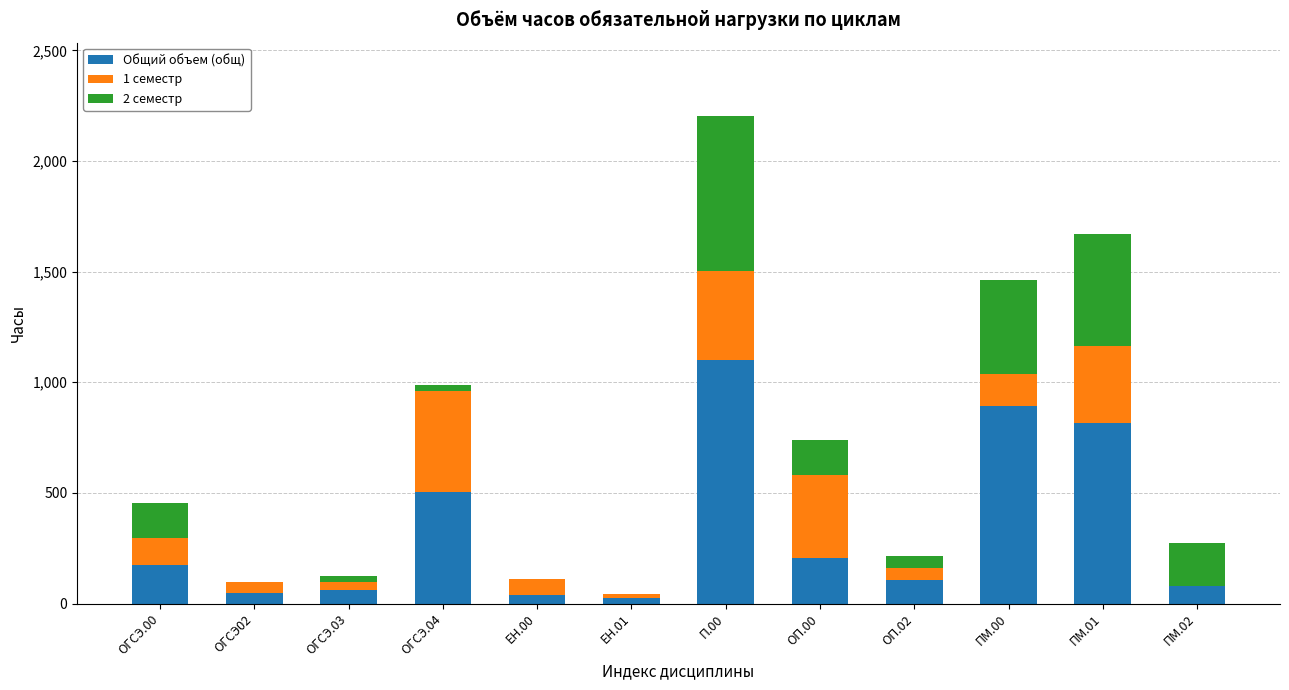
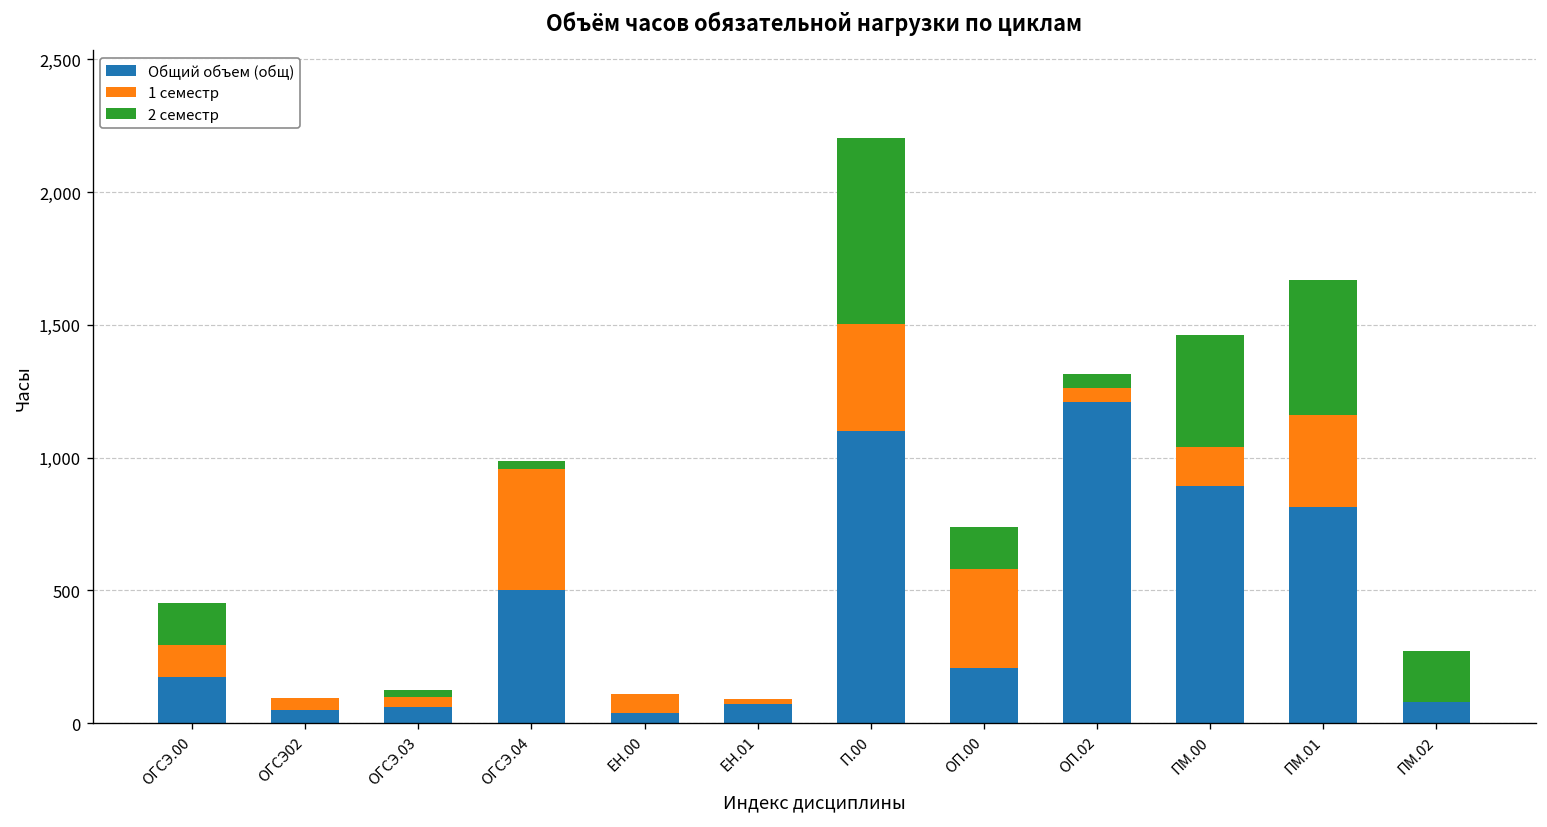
  {
    "Общий объем (общ)": {
      "ОГСЭ.00": "170",
      "ОГСЭ02": "50",
      "ОГСЭ.03": "60",
      "ОГСЭ.04": "500",
      "ЕН.00": "40",
-     "ЕН.01": "20",
+     "ЕН.01": "70",
      "П.00": "1,100",
      "ОП.00": "210",
-     "ОП.02": "110",
+     "ОП.02": "1,210",
      "ПМ.00": "890",
      "ПМ.01": "810",
      "ПМ.02": "80"
    },
    "1 семестр": {
      "ОГСЭ.00": "120",
      "ОГСЭ02": "50",
      "ОГСЭ.03": "40",
      "ОГСЭ.04": "460",
      "ЕН.00": "70",
      "ЕН.01": "20",
      "П.00": "400",
      "ОП.00": "370",
      "ОП.02": "50",
      "ПМ.00": "150",
      "ПМ.01": "350",
      "ПМ.02": "0"
    },
    "2 семестр": {
      "ОГСЭ.00": "160",
      "ОГСЭ02": "0",
      "ОГСЭ.03": "30",
      "ОГСЭ.04": "30",
      "ЕН.00": "0",
      "ЕН.01": "0",
      "П.00": "700",
      "ОП.00": "160",
      "ОП.02": "60",
      "ПМ.00": "420",
      "ПМ.01": "510",
      "ПМ.02": "190"
    }
  }
